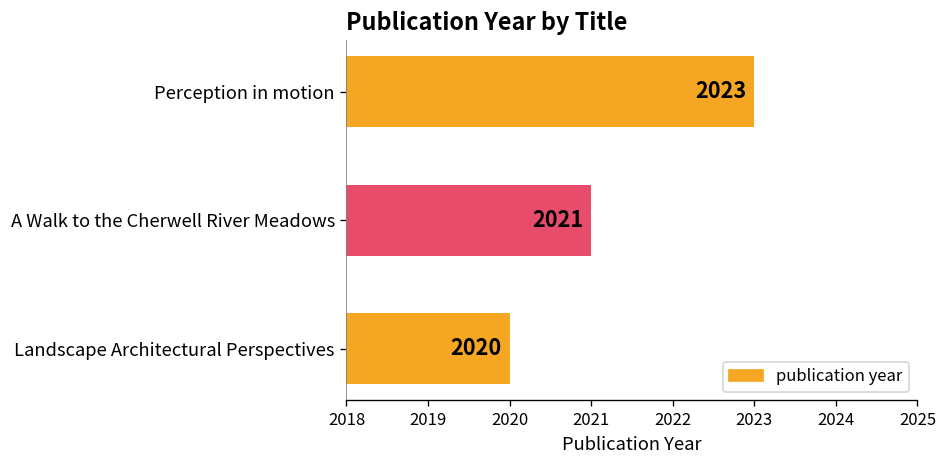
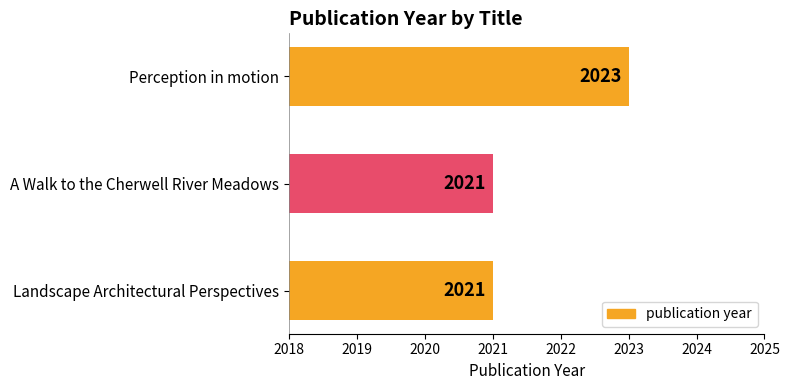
  {
    "Perception in motion": 2023,
    "A Walk to the Cherwell River Meadows": 2021,
-   "Landscape Architectural Perspectives": 2020
+   "Landscape Architectural Perspectives": 2021
  }
